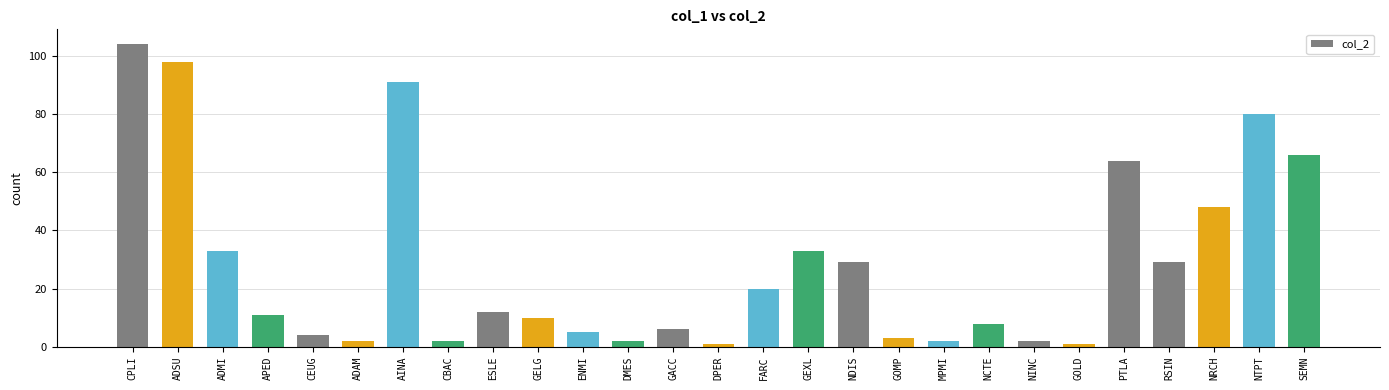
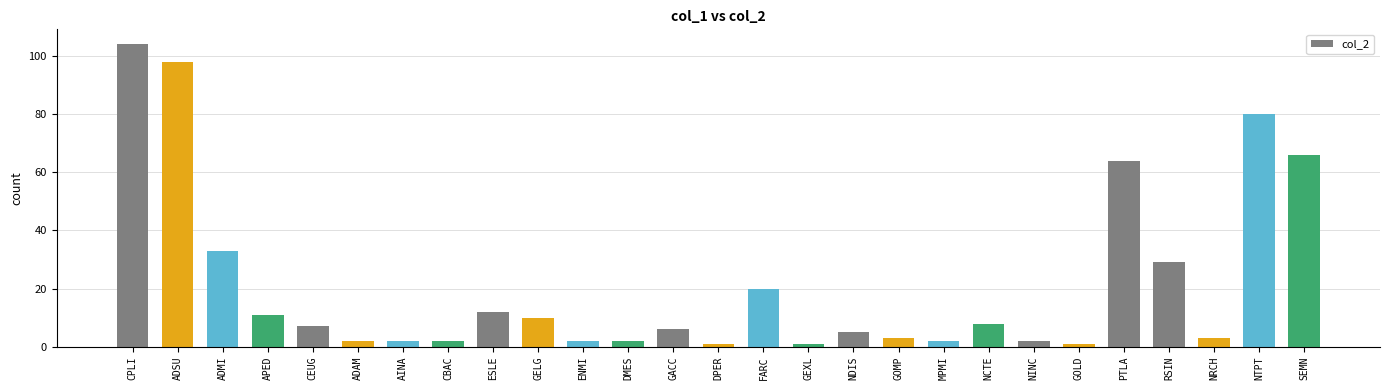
  {
    "CPLI": 104,
    "ADSU": 98,
    "ADMI": 33,
    "APED": 11,
-   "CEUG": 4,
+   "CEUG": 7,
    "ADAM": 2,
-   "AINA": 91,
+   "AINA": 2,
    "CBAC": 2,
    "ESLE": 12,
    "GELG": 10,
-   "ENMI": 5,
+   "ENMI": 2,
    "DMES": 2,
    "GACC": 6,
    "DPER": 1,
    "FARC": 20,
-   "GEXL": 33,
-   "NDIS": 29,
+   "GEXL": 1,
+   "NDIS": 5,
    "GOMP": 3,
    "MPMI": 2,
    "NCTE": 8,
    "NINC": 2,
    "GOLD": 1,
    "PTLA": 64,
    "RSIN": 29,
-   "NRCH": 48,
+   "NRCH": 3,
    "NTPT": 80,
    "SEMN": 66
  }
